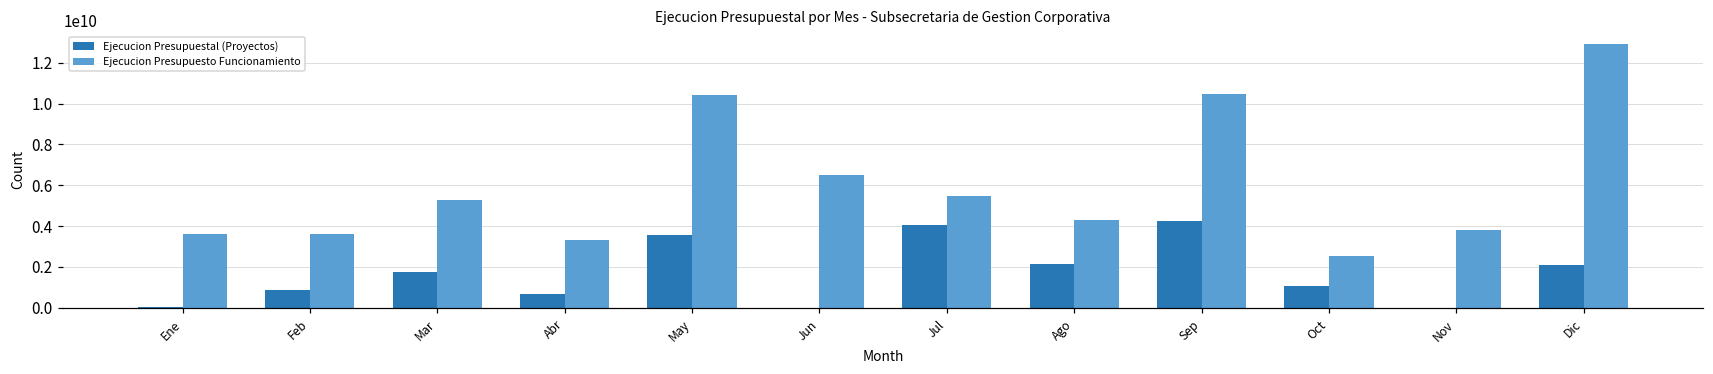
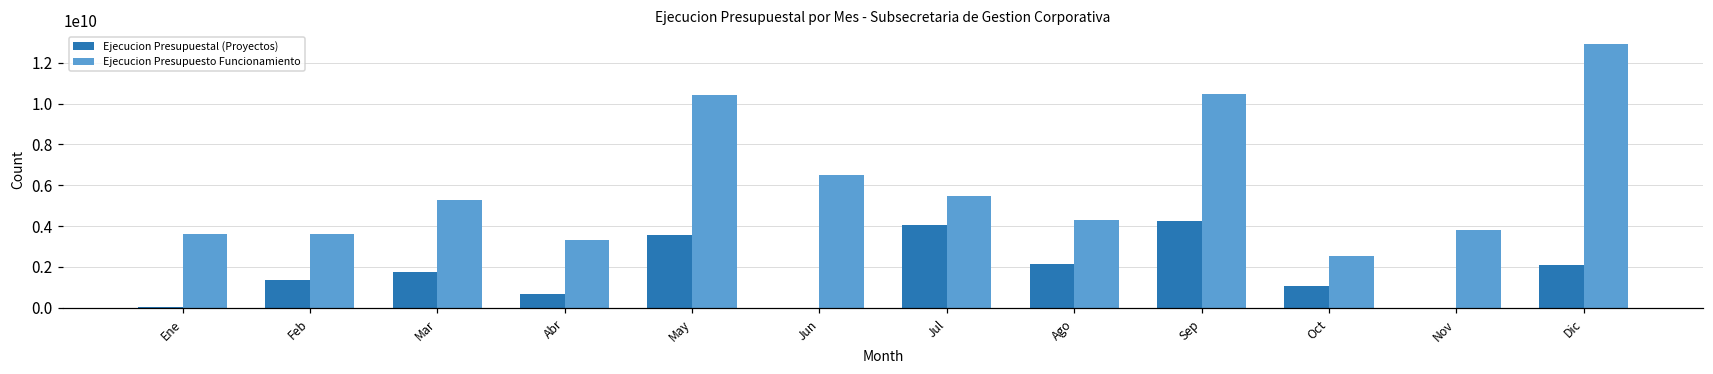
  {
    "Ejecucion Presupuestal (Proyectos)": {
-     "Feb": 800000000,
+     "Feb": 1300000000,
      "Mar": 1800000000,
      "Abr": 700000000,
      "May": 3600000000,
      "Jun": 0,
      "Jul": 4100000000,
      "Ago": 2100000000,
      "Sep": 4300000000,
      "Oct": 1100000000,
      "Dic": 2100000000
    },
    "Ejecucion Presupuesto Funcionamiento": {
      "Ene": 3600000000,
      "Feb": 3600000000,
      "Mar": 5300000000,
      "Abr": 3300000000,
      "May": 10400000000,
      "Jun": 6500000000,
      "Jul": 5500000000,
      "Ago": 4300000000,
      "Sep": 10500000000,
      "Oct": 2500000000,
      "Nov": 3800000000,
      "Dic": 12900000000
    }
  }
